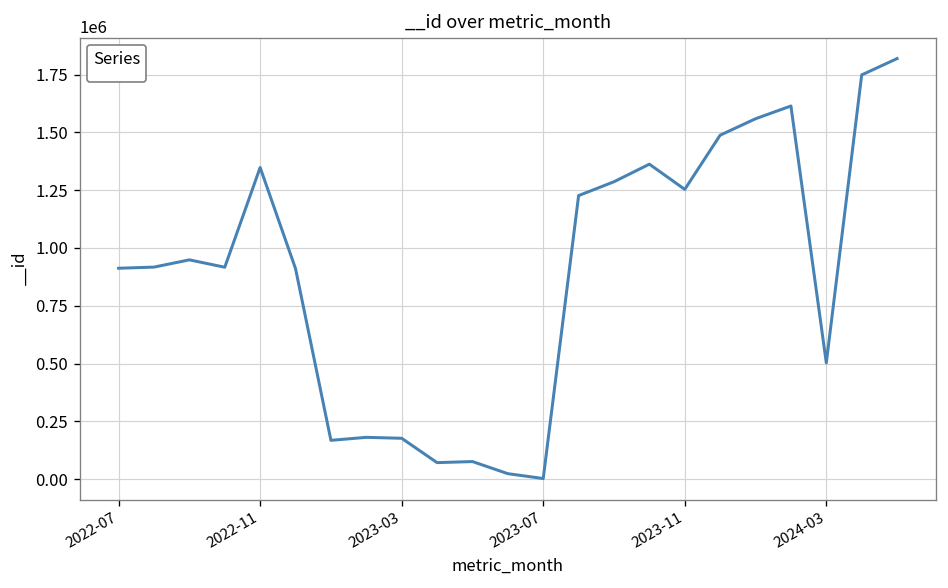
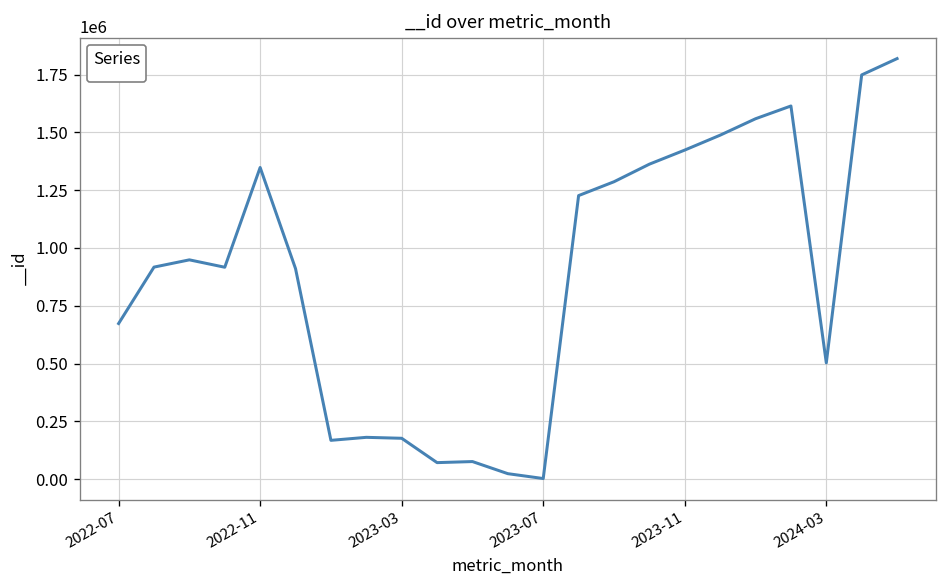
  {
-   "2022-07": 910000,
+   "2022-07": 670000,
    "2022-11": 1350000,
    "2023-03": 180000,
    "2023-07": 0,
-   "2023-11": 1250000,
+   "2023-11": 1420000,
    "2024-03": 500000
  }
